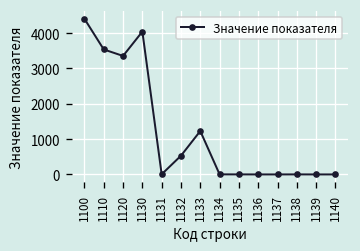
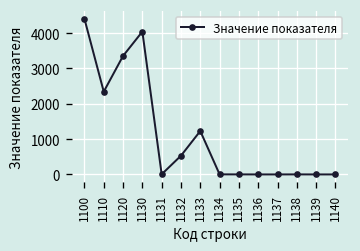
  {
    "1100": 4400,
-   "1110": 3500,
+   "1110": 2300,
    "1120": 3400,
    "1130": 4000,
    "1131": 0,
    "1132": 500,
    "1133": 1200,
    "1134": 0,
    "1135": 0,
    "1136": 0,
    "1137": 0,
    "1138": 0,
    "1139": 0,
    "1140": 0
  }
